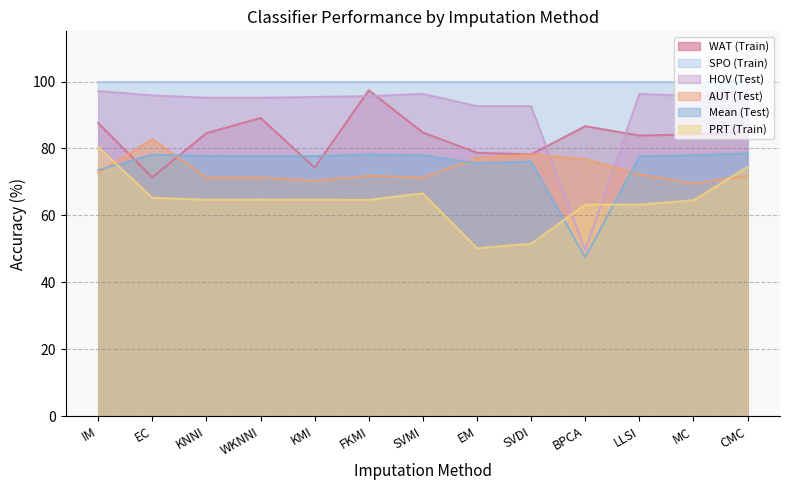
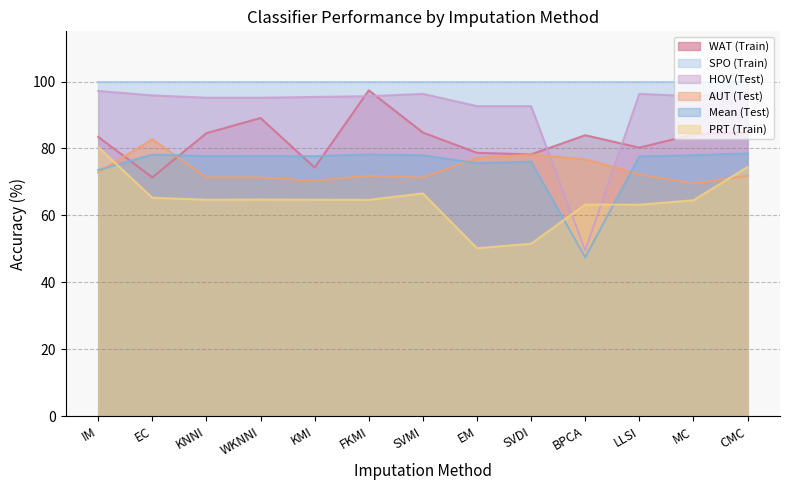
  {
    "WAT (Train)": {
-     "IM": 88,
+     "IM": 83,
      "EC": 71,
      "KNNI": 85,
      "WKNNI": 89,
      "KMI": 74,
      "FKMI": 97,
      "SVMI": 85,
      "EM": 79,
-     "BPCA": 87,
-     "LLSI": 84
+     "BPCA": 84,
+     "LLSI": 80
    }
  }
